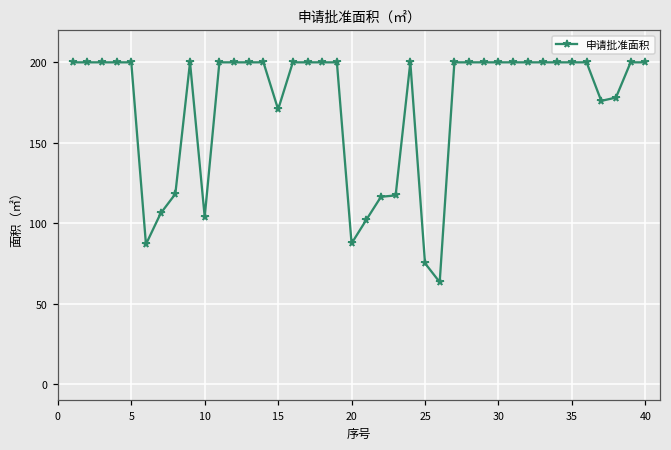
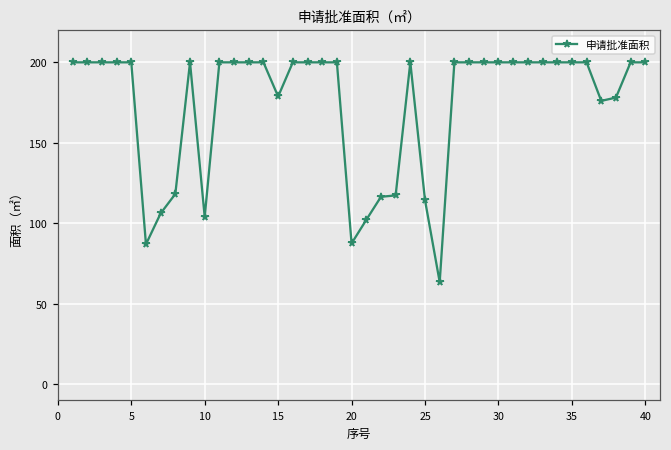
  {
    "5": 200,
    "10": 104,
-   "15": 171,
+   "15": 179,
    "20": 87,
-   "25": 75,
+   "25": 114,
    "30": 200,
    "35": 200,
    "40": 200
  }
